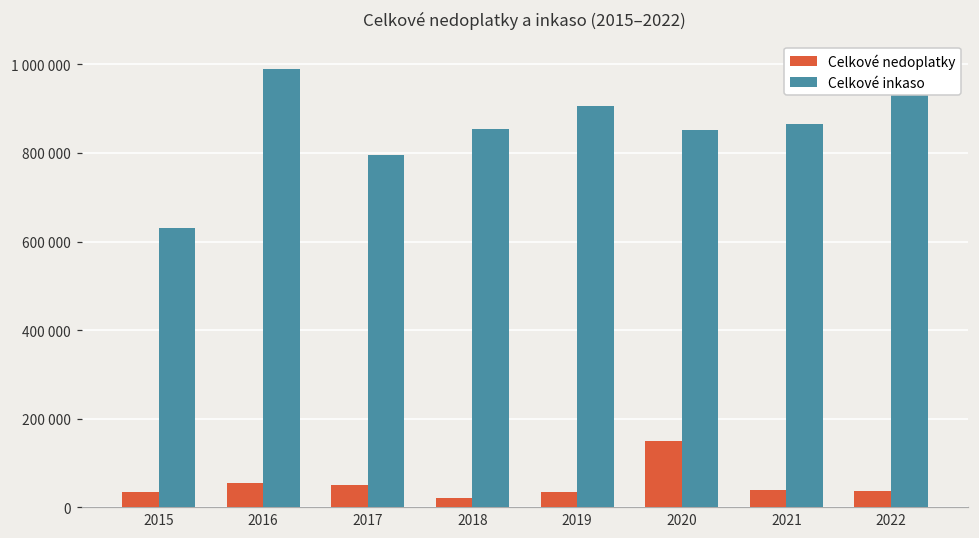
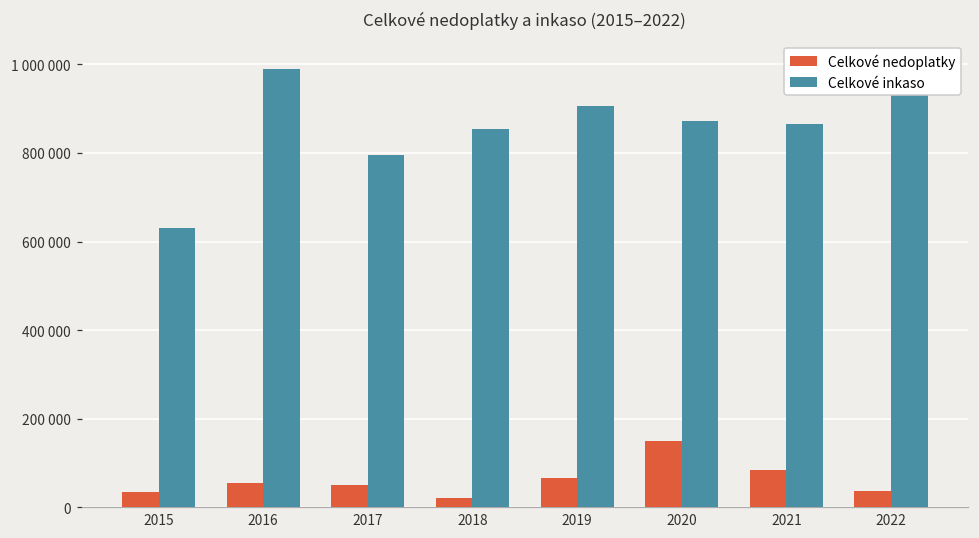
  {
    "Celkové nedoplatky": {
      "2015": 40000,
      "2016": 60000,
      "2017": 50000,
      "2018": 20000,
-     "2019": 40000,
+     "2019": 70000,
      "2020": 150000,
-     "2021": 40000,
+     "2021": 80000,
      "2022": 40000
    },
    "Celkové inkaso": {
      "2015": 630000,
      "2016": 990000,
      "2017": 800000,
      "2018": 850000,
      "2019": 910000,
-     "2020": 850000,
+     "2020": 870000,
      "2021": 870000
    }
  }
